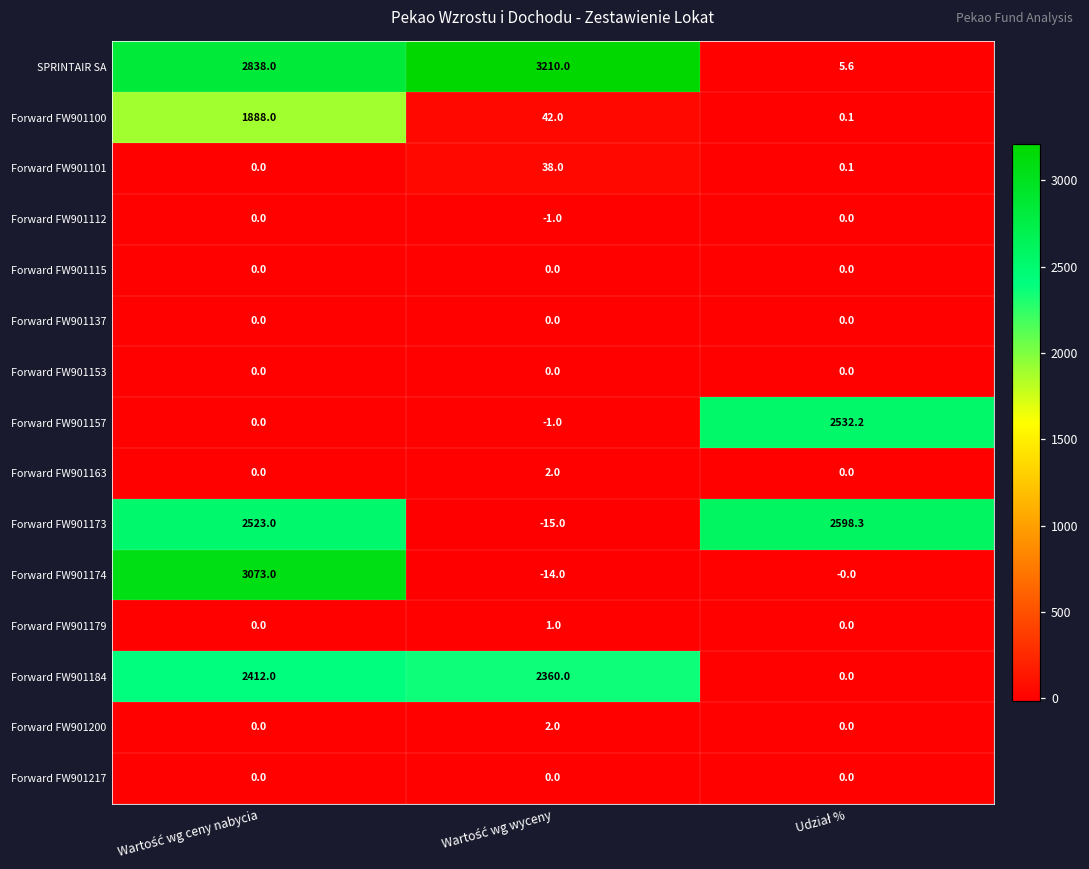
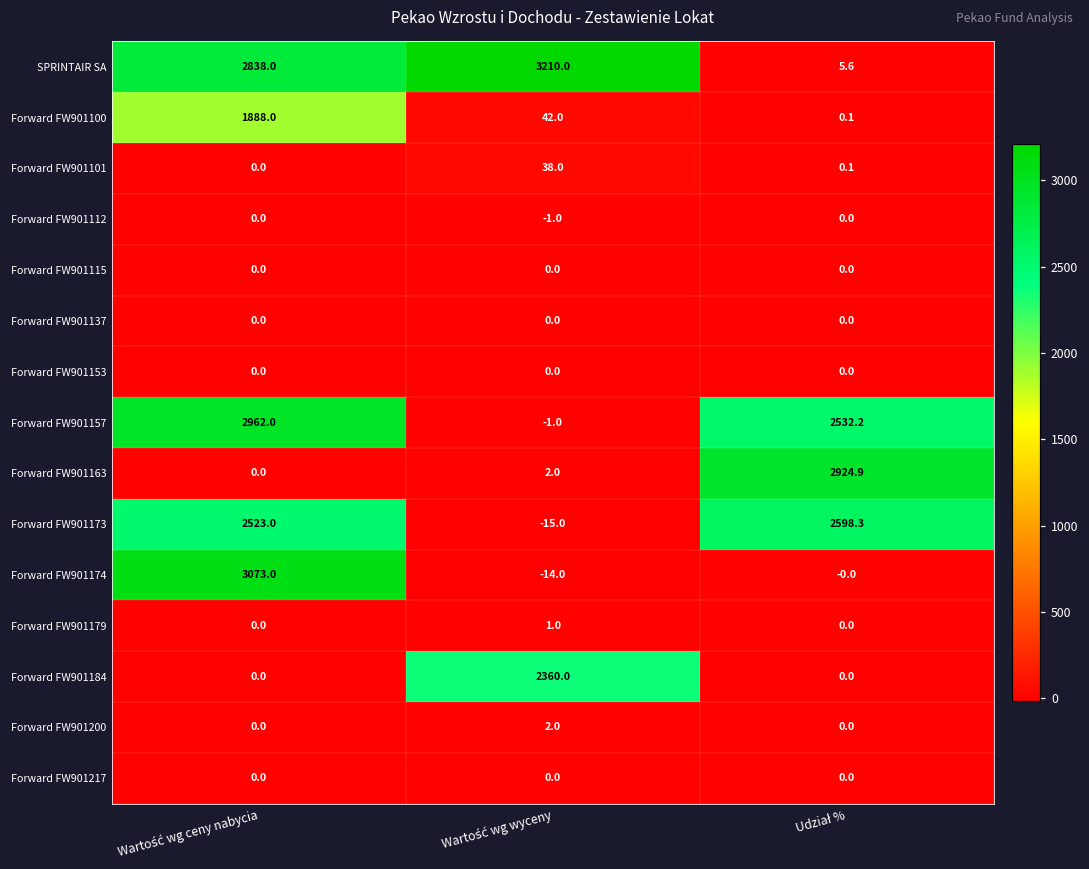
  {
    "SPRINTAIR SA": {
      "Wartość wg ceny nabycia": 2838.0,
      "Wartość wg wyceny": 3210.0,
      "Udział %": 5.6
    },
    "Forward FW901100": {
      "Wartość wg ceny nabycia": 1888.0,
      "Wartość wg wyceny": 42.0,
      "Udział %": 0.1
    },
    "Forward FW901101": {
      "Wartość wg ceny nabycia": 0.0,
      "Wartość wg wyceny": 38.0,
      "Udział %": 0.1
    },
    "Forward FW901112": {
      "Wartość wg ceny nabycia": 0.0,
      "Wartość wg wyceny": -1.0,
      "Udział %": 0.0
    },
    "Forward FW901115": {
      "Wartość wg ceny nabycia": 0.0,
      "Wartość wg wyceny": 0.0,
      "Udział %": 0.0
    },
    "Forward FW901137": {
      "Wartość wg ceny nabycia": 0.0,
      "Wartość wg wyceny": 0.0,
      "Udział %": 0.0
    },
    "Forward FW901153": {
      "Wartość wg ceny nabycia": 0.0,
      "Wartość wg wyceny": 0.0,
      "Udział %": 0.0
    },
    "Forward FW901157": {
-     "Wartość wg ceny nabycia": 0.0,
+     "Wartość wg ceny nabycia": 2962.0,
      "Wartość wg wyceny": -1.0,
      "Udział %": 2532.2
    },
    "Forward FW901163": {
      "Wartość wg ceny nabycia": 0.0,
      "Wartość wg wyceny": 2.0,
-     "Udział %": 0.0
+     "Udział %": 2924.9
    },
    "Forward FW901173": {
      "Wartość wg ceny nabycia": 2523.0,
      "Wartość wg wyceny": -15.0,
      "Udział %": 2598.3
    },
    "Forward FW901174": {
      "Wartość wg ceny nabycia": 3073.0,
      "Wartość wg wyceny": -14.0,
      "Udział %": -0.0
    },
    "Forward FW901179": {
      "Wartość wg ceny nabycia": 0.0,
      "Wartość wg wyceny": 1.0,
      "Udział %": 0.0
    },
    "Forward FW901184": {
-     "Wartość wg ceny nabycia": 2412.0,
+     "Wartość wg ceny nabycia": 0.0,
      "Wartość wg wyceny": 2360.0,
      "Udział %": 0.0
    },
    "Forward FW901200": {
      "Wartość wg ceny nabycia": 0.0,
      "Wartość wg wyceny": 2.0,
      "Udział %": 0.0
    },
    "Forward FW901217": {
      "Wartość wg ceny nabycia": 0.0,
      "Wartość wg wyceny": 0.0,
      "Udział %": 0.0
    }
  }
